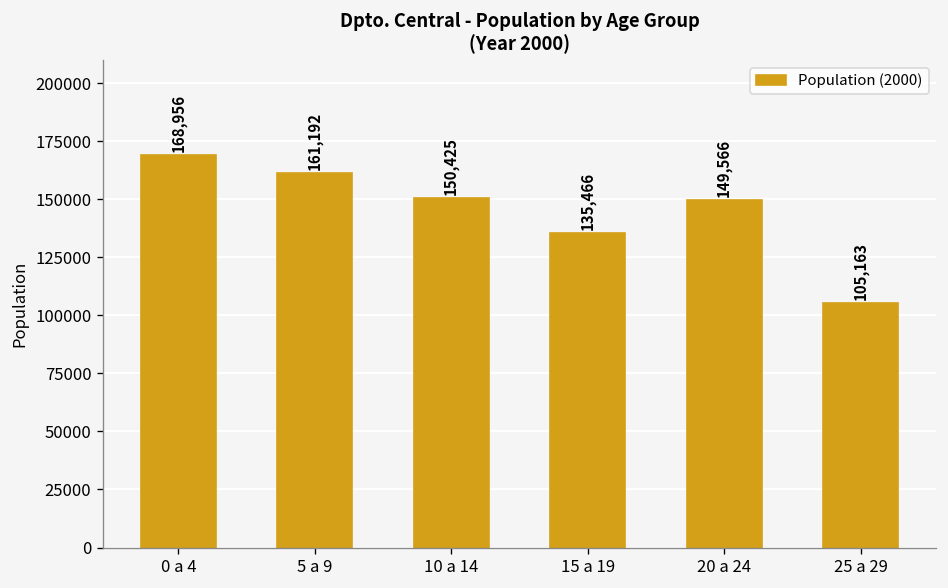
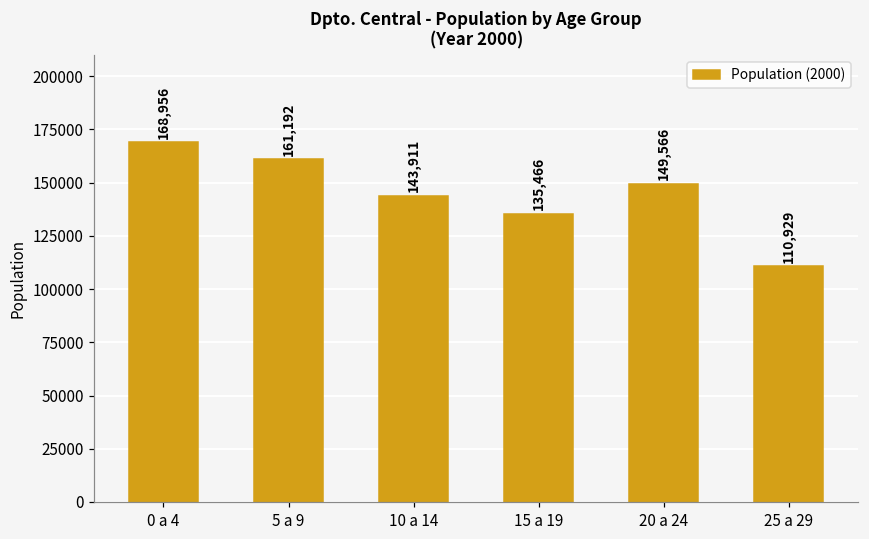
  {
    "0 a 4": "168,956",
    "5 a 9": "161,192",
-   "10 a 14": "150,425",
+   "10 a 14": "143,911",
    "15 a 19": "135,466",
    "20 a 24": "149,566",
-   "25 a 29": "105,163"
+   "25 a 29": "110,929"
  }
